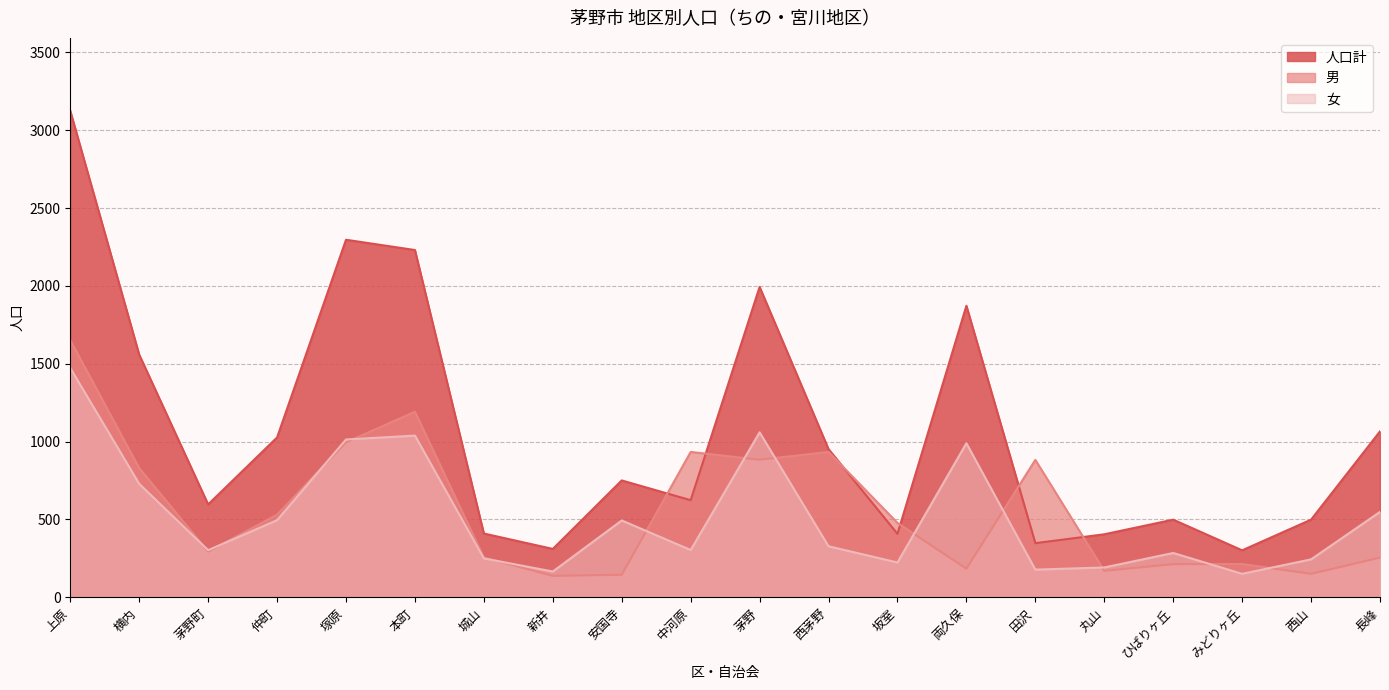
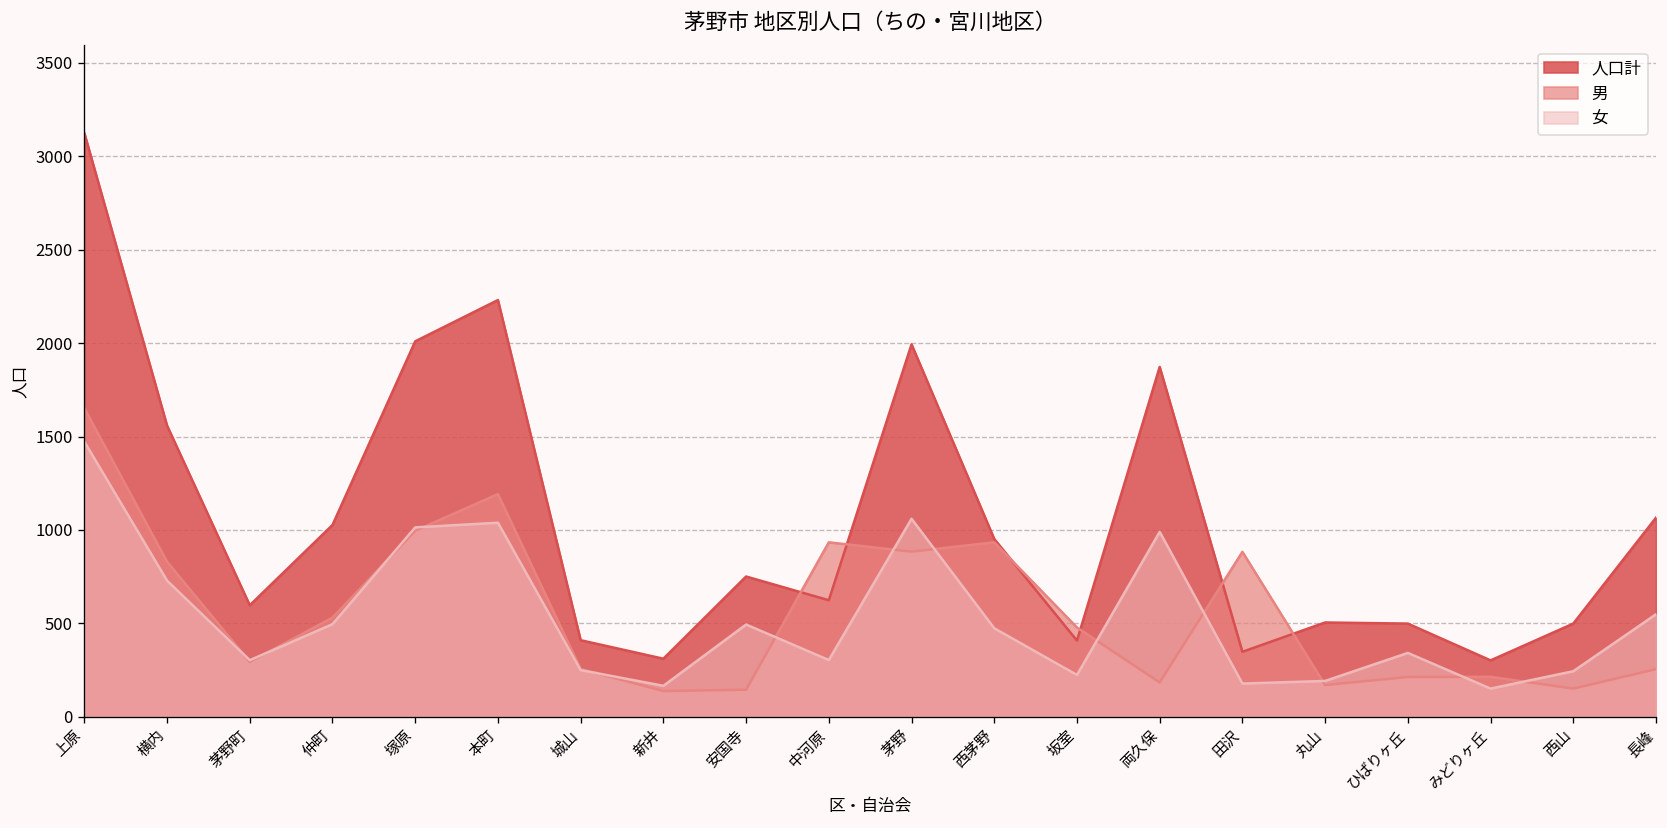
  {
    "人口計": {
      "上原": 3130,
      "横内": 1560,
      "茅野町": 600,
      "仲町": 1030,
-     "塚原": 2300,
+     "塚原": 2010,
      "本町": 2230,
      "城山": 410,
      "新井": 310,
      "安国寺": 750,
      "中河原": 620,
      "茅野": 1990,
      "西茅野": 950,
      "坂室": 410,
      "両久保": 1870,
      "田沢": 350,
-     "丸山": 410,
+     "丸山": 510,
      "ひばりヶ丘": 500,
      "みどりヶ丘": 300,
      "西山": 500,
      "長峰": 1070
    },
    "男": {
      "上原": 1650,
      "横内": 830,
      "仲町": 530,
      "塚原": 1000,
      "本町": 1190,
      "新井": 140,
      "安国寺": 150,
      "中河原": 930,
      "茅野": 880,
      "西茅野": 930,
      "坂室": 480,
      "両久保": 180,
      "田沢": 880,
      "丸山": 170,
      "ひばりヶ丘": 210,
      "みどりヶ丘": 210,
      "西山": 150,
      "長峰": 260
    },
    "女": {
      "上原": 1470,
      "横内": 730,
      "仲町": 500,
      "塚原": 1010,
      "本町": 1040,
      "新井": 170,
      "安国寺": 490,
      "中河原": 300,
      "茅野": 1060,
-     "西茅野": 330,
+     "西茅野": 470,
      "坂室": 220,
      "両久保": 990,
      "田沢": 180,
      "丸山": 190,
-     "ひばりヶ丘": 290,
+     "ひばりヶ丘": 340,
      "みどりヶ丘": 150,
      "西山": 240,
      "長峰": 550
    }
  }
